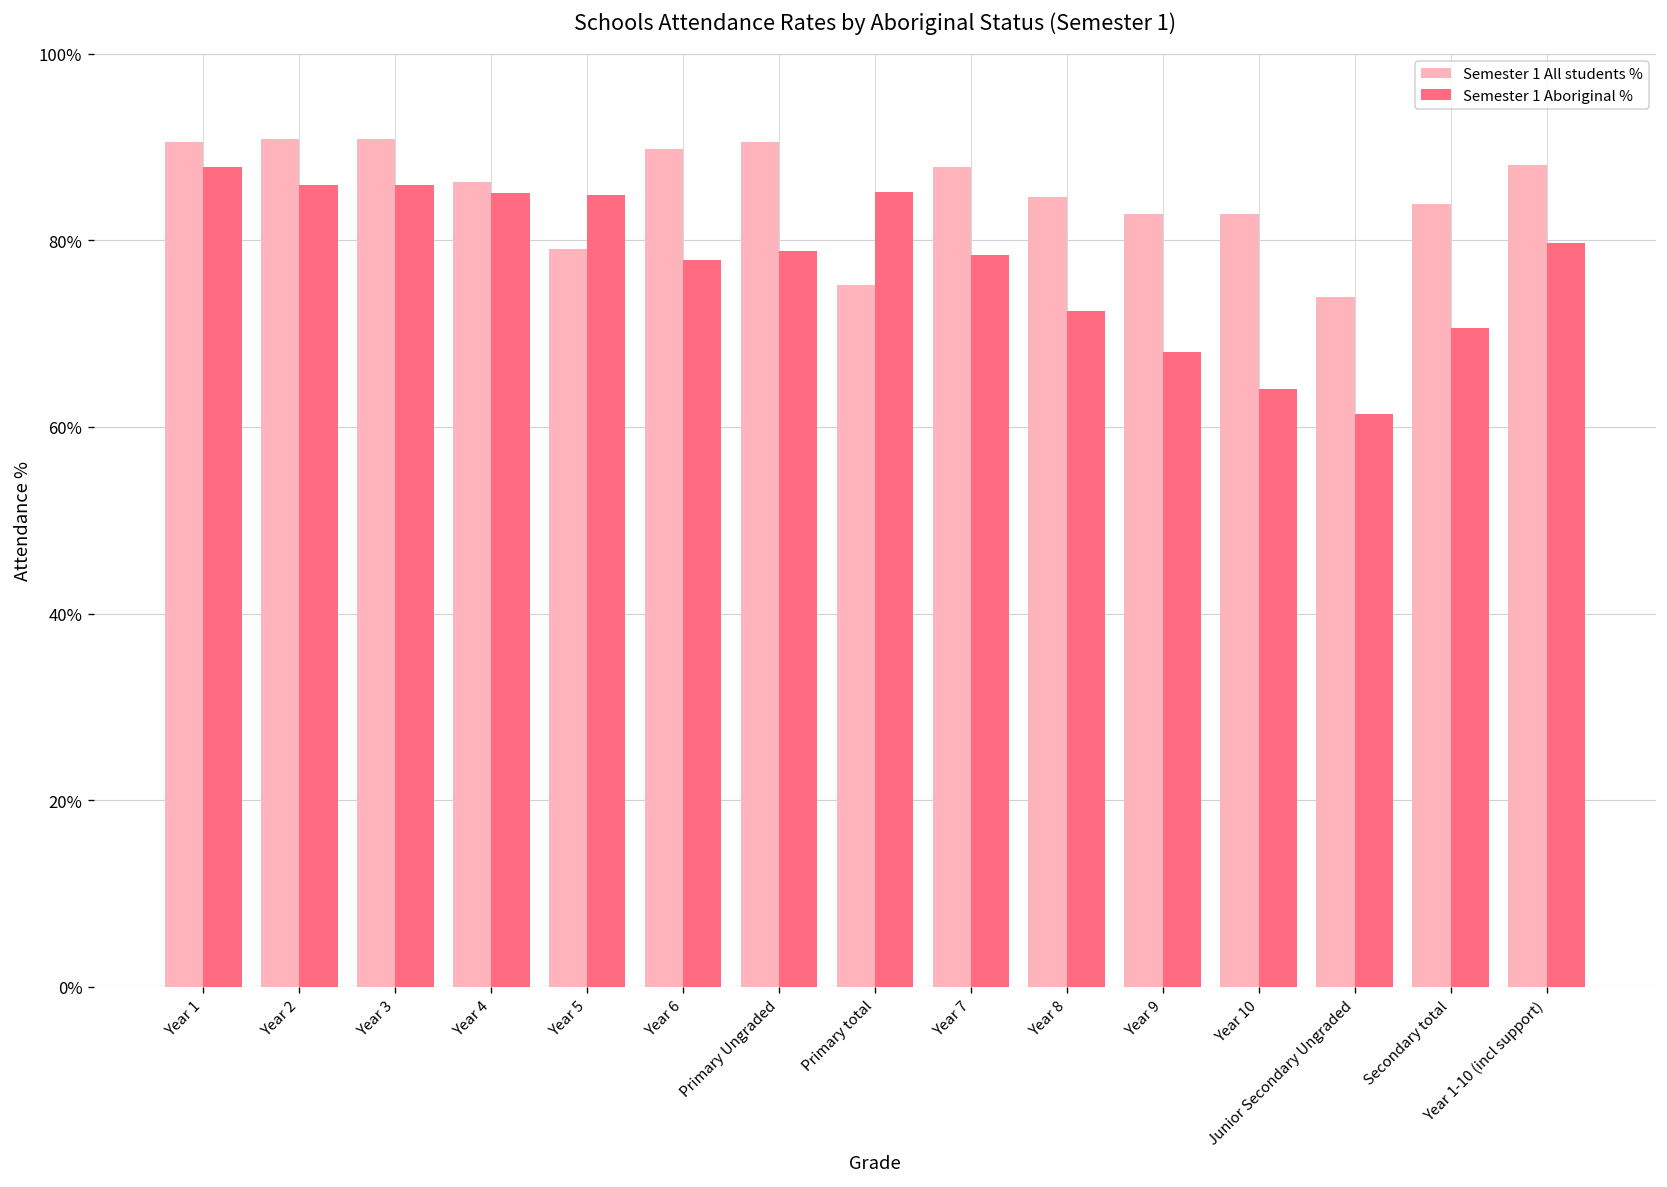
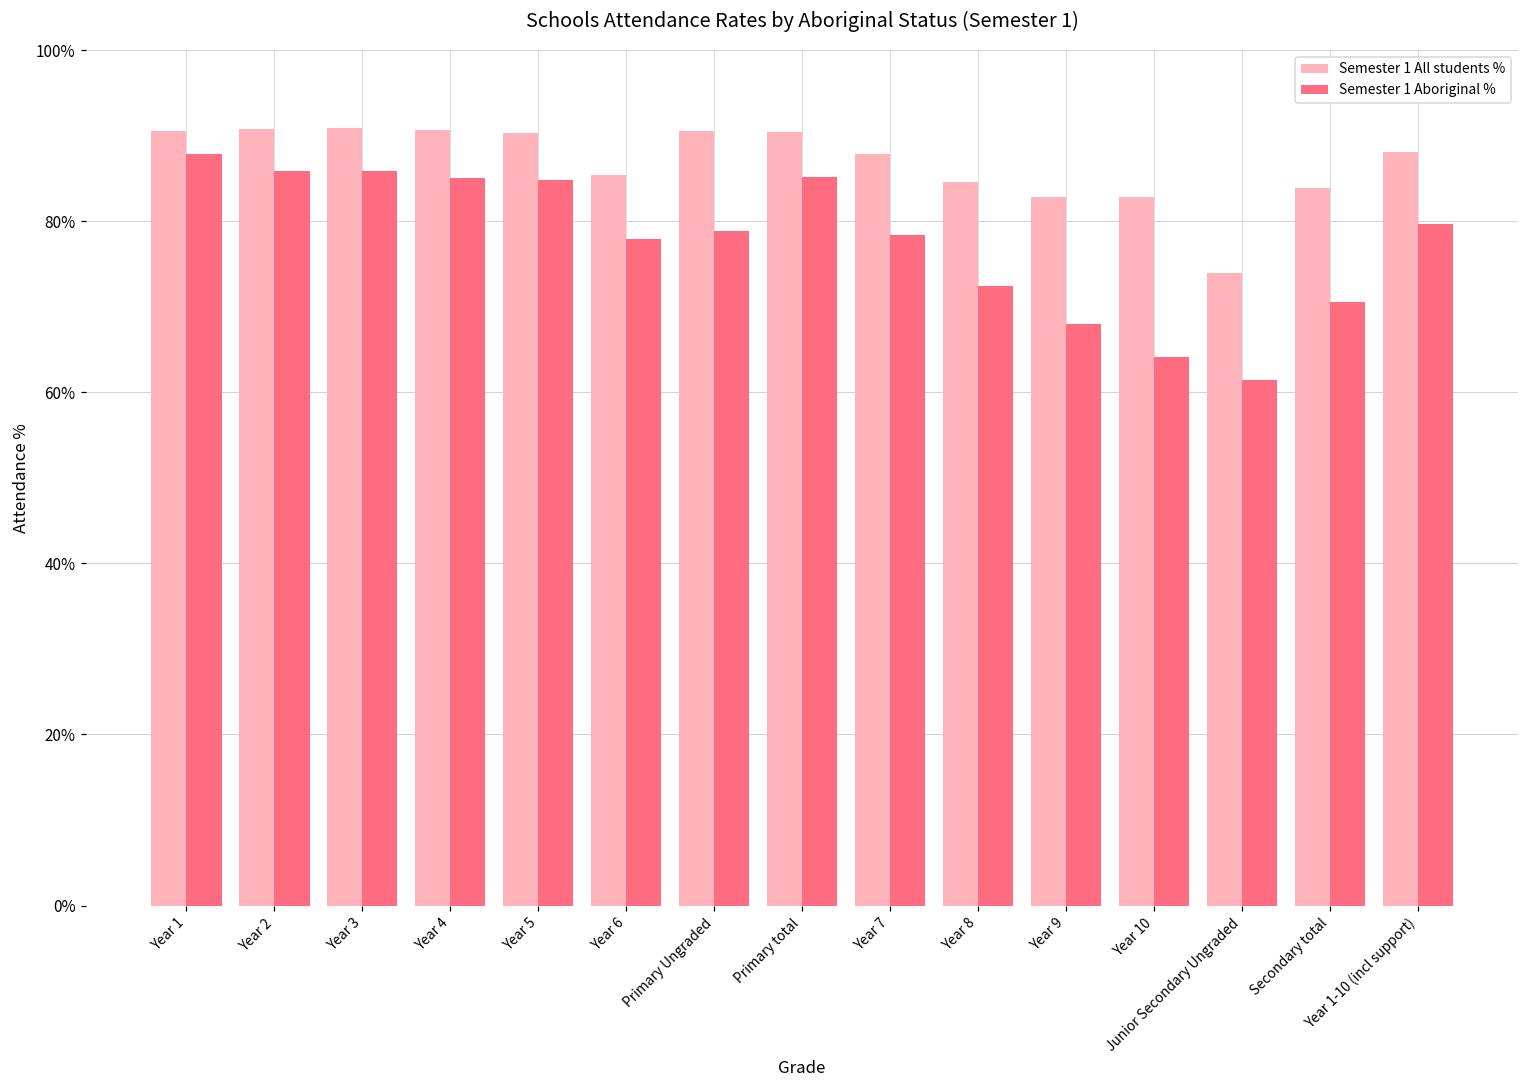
  {
    "Semester 1 All students %": {
      "Year 1": "91%",
      "Year 2": "91%",
      "Year 3": "91%",
-     "Year 4": "86%",
-     "Year 5": "79%",
-     "Year 6": "90%",
+     "Year 4": "91%",
+     "Year 5": "90%",
+     "Year 6": "85%",
      "Primary Ungraded": "91%",
-     "Primary total": "75%",
+     "Primary total": "90%",
      "Year 7": "88%",
      "Year 8": "85%",
      "Year 9": "83%",
      "Year 10": "83%",
      "Junior Secondary Ungraded": "74%",
      "Secondary total": "84%",
      "Year 1-10 (incl support)": "88%"
    },
    "Semester 1 Aboriginal %": {
      "Year 1": "88%",
      "Year 2": "86%",
      "Year 3": "86%",
      "Year 4": "85%",
      "Year 5": "85%",
      "Year 6": "78%",
      "Primary Ungraded": "79%",
      "Primary total": "85%",
      "Year 7": "78%",
      "Year 8": "72%",
      "Year 9": "68%",
      "Year 10": "64%",
      "Junior Secondary Ungraded": "61%",
      "Secondary total": "71%",
      "Year 1-10 (incl support)": "80%"
    }
  }
